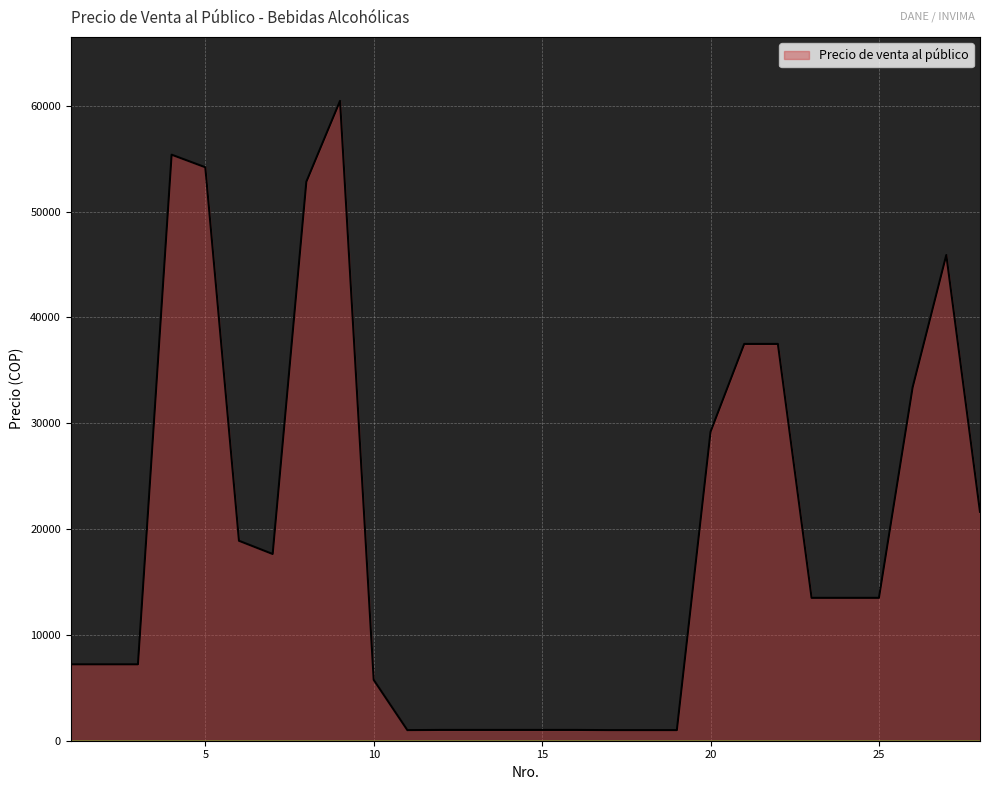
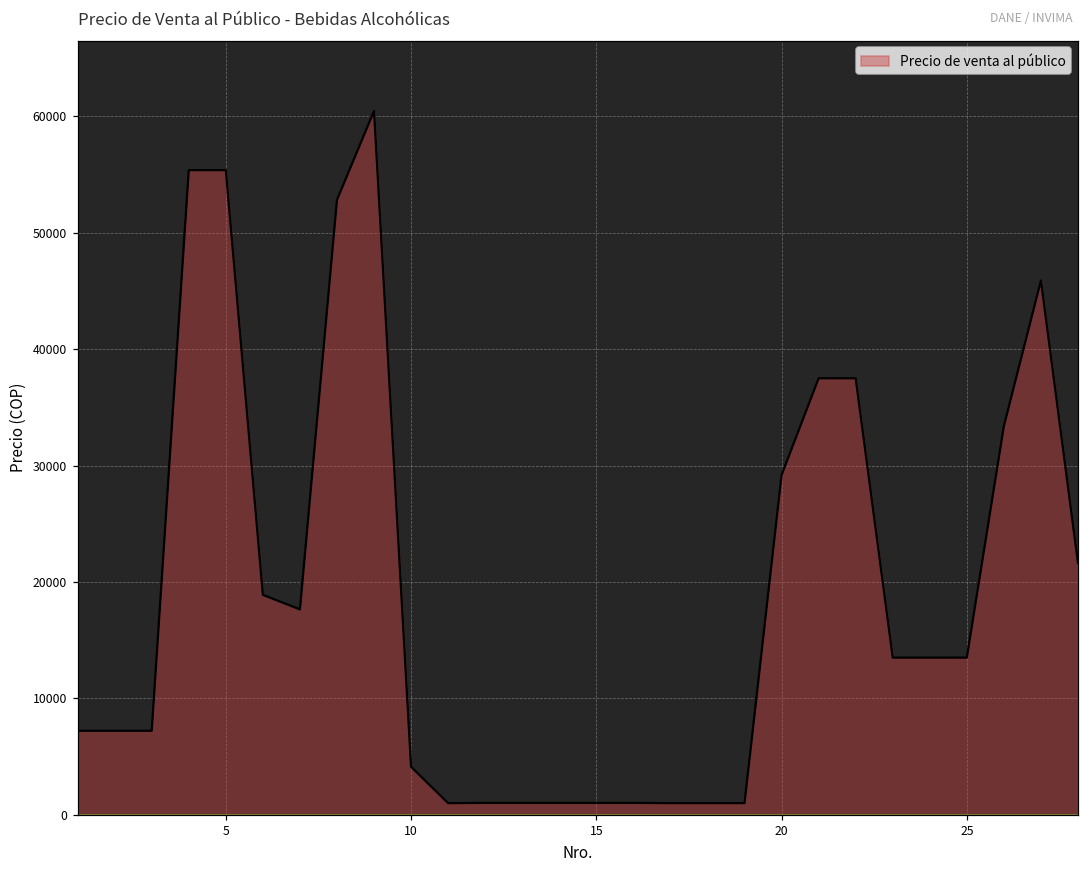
  {
-   "5": 54200,
-   "10": 5800,
+   "5": 55400,
+   "10": 4100,
    "15": 1000,
    "20": 29200,
    "25": 13500
  }
